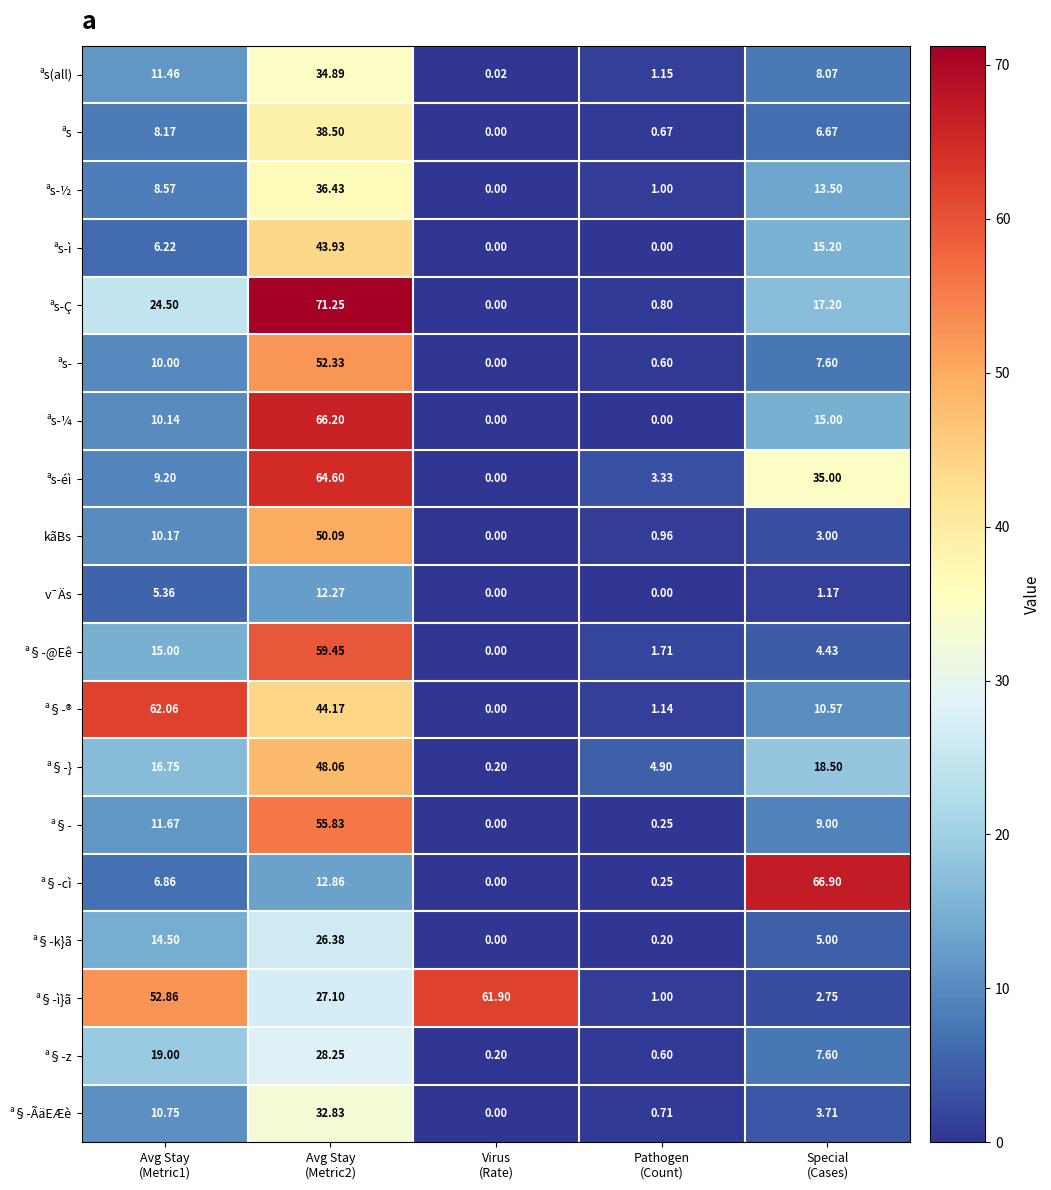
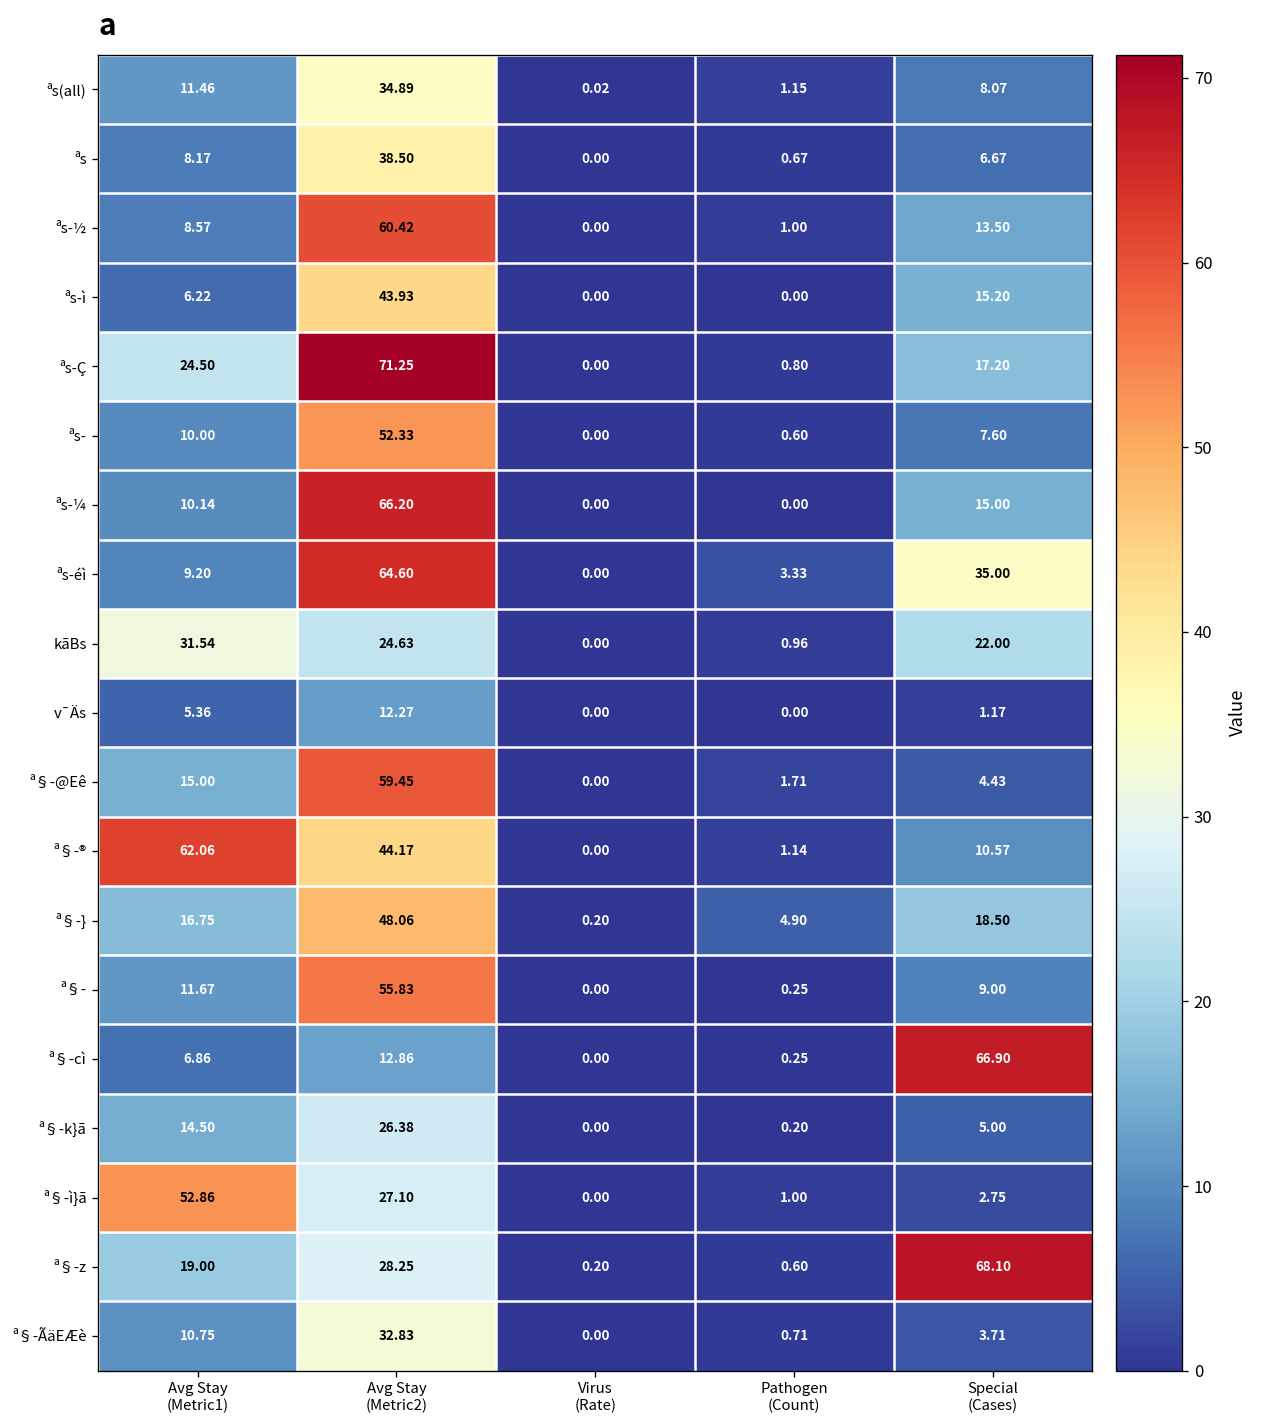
  {
    "ªs(all)": {
      "Avg Stay (Metric1)": 11.46,
      "Avg Stay (Metric2)": 34.89,
      "Virus (Rate)": 0.02,
      "Pathogen (Count)": 1.15,
      "Special (Cases)": 8.07
    },
    "ªs": {
      "Avg Stay (Metric1)": 8.17,
      "Avg Stay (Metric2)": 38.50,
      "Virus (Rate)": 0.00,
      "Pathogen (Count)": 0.67,
      "Special (Cases)": 6.67
    },
    "ªs-½": {
      "Avg Stay (Metric1)": 8.57,
-     "Avg Stay (Metric2)": 36.43,
+     "Avg Stay (Metric2)": 60.42,
      "Virus (Rate)": 0.00,
      "Pathogen (Count)": 1.00,
      "Special (Cases)": 13.50
    },
    "ªs-ì": {
      "Avg Stay (Metric1)": 6.22,
      "Avg Stay (Metric2)": 43.93,
      "Virus (Rate)": 0.00,
      "Pathogen (Count)": 0.00,
      "Special (Cases)": 15.20
    },
    "ªs-Ç": {
      "Avg Stay (Metric1)": 24.50,
      "Avg Stay (Metric2)": 71.25,
      "Virus (Rate)": 0.00,
      "Pathogen (Count)": 0.80,
      "Special (Cases)": 17.20
    },
    "ªs-": {
      "Avg Stay (Metric1)": 10.00,
      "Avg Stay (Metric2)": 52.33,
      "Virus (Rate)": 0.00,
      "Pathogen (Count)": 0.60,
      "Special (Cases)": 7.60
    },
    "ªs-¼": {
      "Avg Stay (Metric1)": 10.14,
      "Avg Stay (Metric2)": 66.20,
      "Virus (Rate)": 0.00,
      "Pathogen (Count)": 0.00,
      "Special (Cases)": 15.00
    },
    "ªs-éì": {
      "Avg Stay (Metric1)": 9.20,
      "Avg Stay (Metric2)": 64.60,
      "Virus (Rate)": 0.00,
      "Pathogen (Count)": 3.33,
      "Special (Cases)": 35.00
    },
    "kãBs": {
-     "Avg Stay (Metric1)": 10.17,
-     "Avg Stay (Metric2)": 50.09,
+     "Avg Stay (Metric1)": 31.54,
+     "Avg Stay (Metric2)": 24.63,
      "Virus (Rate)": 0.00,
      "Pathogen (Count)": 0.96,
-     "Special (Cases)": 3.00
+     "Special (Cases)": 22.00
    },
    "v¯Äs": {
      "Avg Stay (Metric1)": 5.36,
      "Avg Stay (Metric2)": 12.27,
      "Virus (Rate)": 0.00,
      "Pathogen (Count)": 0.00,
      "Special (Cases)": 1.17
    },
    "ª§-@Eê": {
      "Avg Stay (Metric1)": 15.00,
      "Avg Stay (Metric2)": 59.45,
      "Virus (Rate)": 0.00,
      "Pathogen (Count)": 1.71,
      "Special (Cases)": 4.43
    },
    "ª§-®": {
      "Avg Stay (Metric1)": 62.06,
      "Avg Stay (Metric2)": 44.17,
      "Virus (Rate)": 0.00,
      "Pathogen (Count)": 1.14,
      "Special (Cases)": 10.57
    },
    "ª§-}": {
      "Avg Stay (Metric1)": 16.75,
      "Avg Stay (Metric2)": 48.06,
      "Virus (Rate)": 0.20,
      "Pathogen (Count)": 4.90,
      "Special (Cases)": 18.50
    },
    "ª§-": {
      "Avg Stay (Metric1)": 11.67,
      "Avg Stay (Metric2)": 55.83,
      "Virus (Rate)": 0.00,
      "Pathogen (Count)": 0.25,
      "Special (Cases)": 9.00
    },
    "ª§-cì": {
      "Avg Stay (Metric1)": 6.86,
      "Avg Stay (Metric2)": 12.86,
      "Virus (Rate)": 0.00,
      "Pathogen (Count)": 0.25,
      "Special (Cases)": 66.90
    },
    "ª§-k}ã": {
      "Avg Stay (Metric1)": 14.50,
      "Avg Stay (Metric2)": 26.38,
      "Virus (Rate)": 0.00,
      "Pathogen (Count)": 0.20,
      "Special (Cases)": 5.00
    },
    "ª§-ì}ã": {
      "Avg Stay (Metric1)": 52.86,
      "Avg Stay (Metric2)": 27.10,
-     "Virus (Rate)": 61.90,
+     "Virus (Rate)": 0.00,
      "Pathogen (Count)": 1.00,
      "Special (Cases)": 2.75
    },
    "ª§-z": {
      "Avg Stay (Metric1)": 19.00,
      "Avg Stay (Metric2)": 28.25,
      "Virus (Rate)": 0.20,
      "Pathogen (Count)": 0.60,
-     "Special (Cases)": 7.60
+     "Special (Cases)": 68.10
    },
    "ª§-ÃäEÆè": {
      "Avg Stay (Metric1)": 10.75,
      "Avg Stay (Metric2)": 32.83,
      "Virus (Rate)": 0.00,
      "Pathogen (Count)": 0.71,
      "Special (Cases)": 3.71
    }
  }
